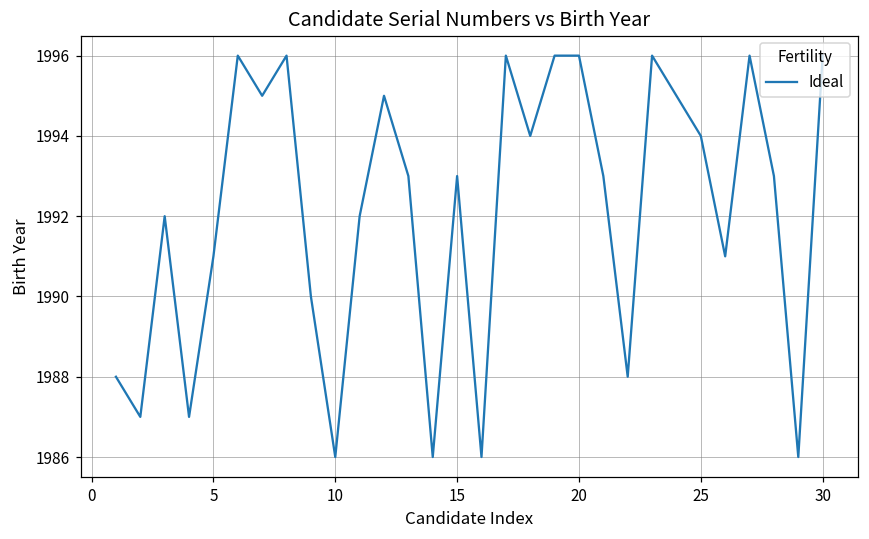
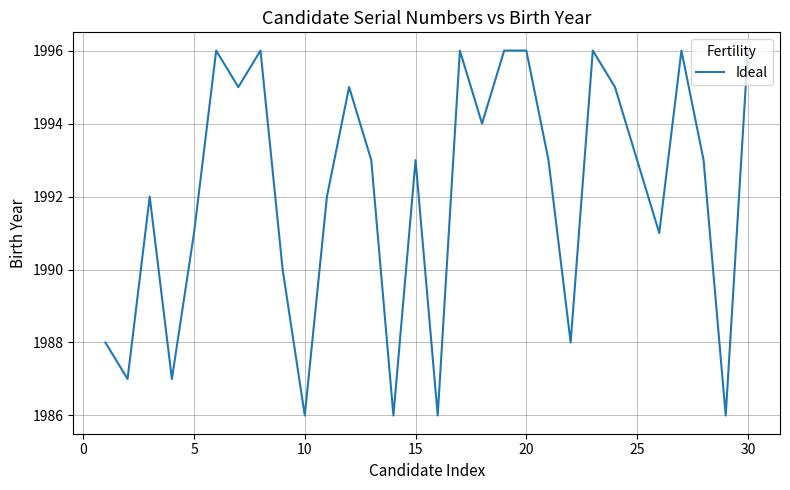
  {
    "5": 1991,
    "10": 1986,
    "15": 1993,
    "20": 1996,
-   "25": 1994
+   "25": 1993
  }
